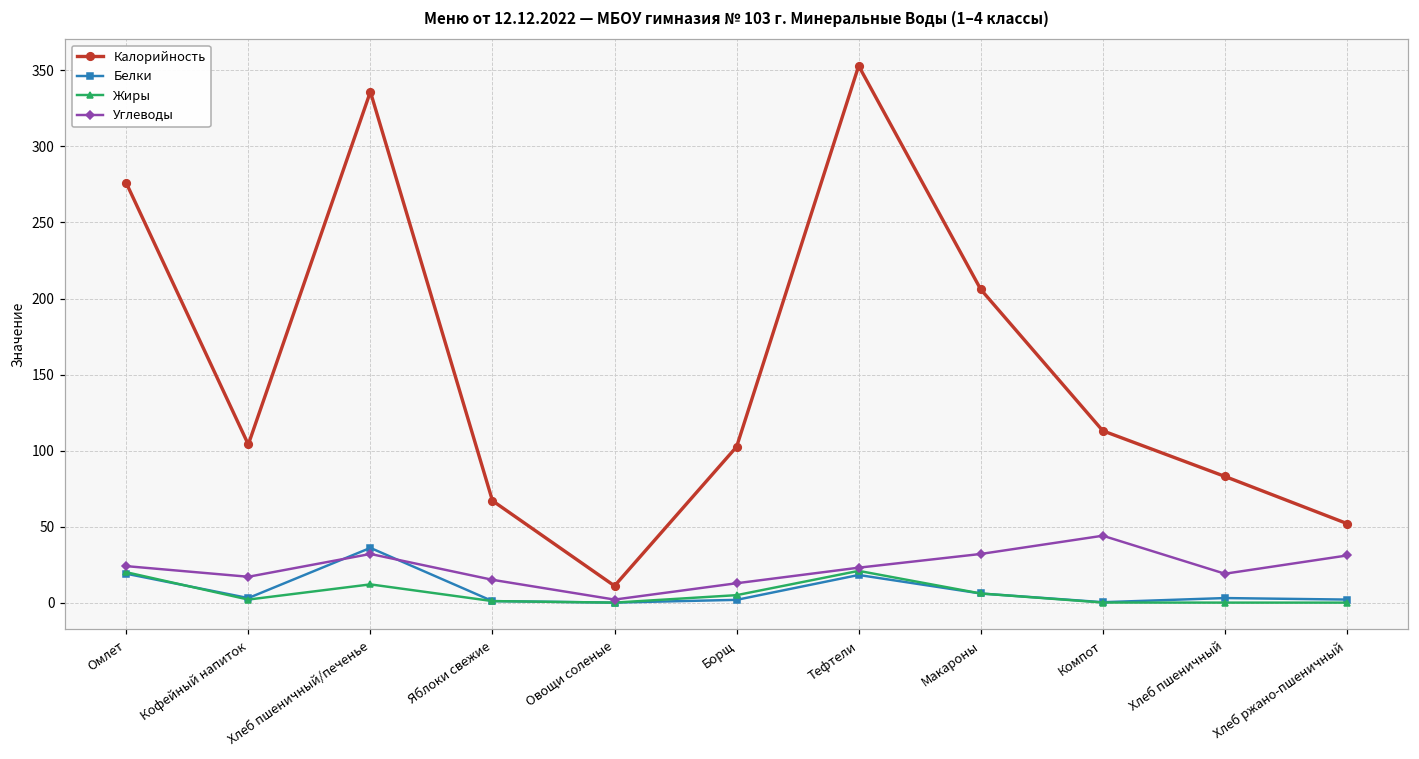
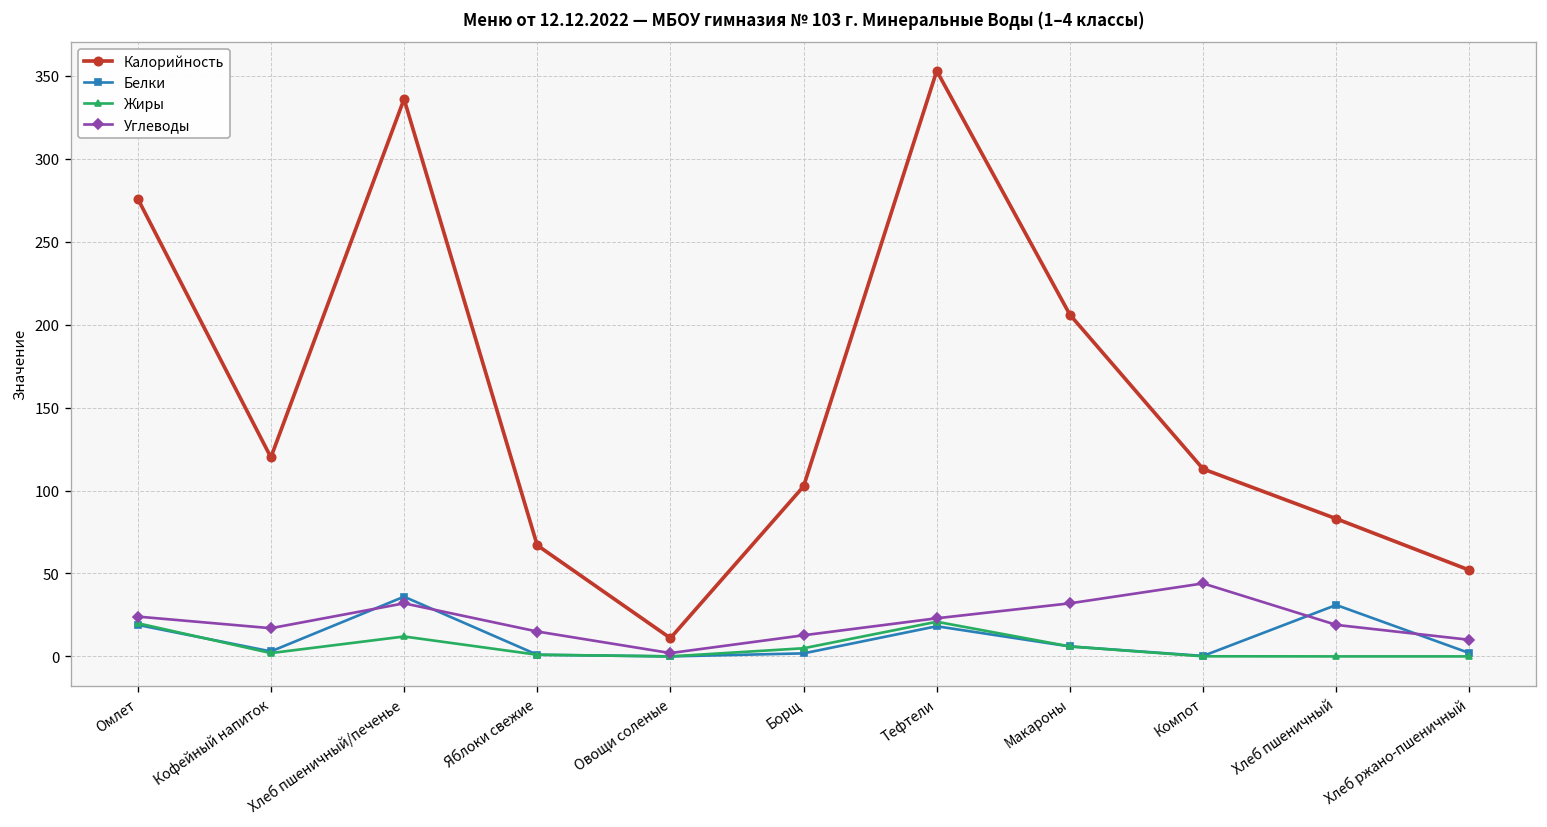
  {
    "Калорийность": {
      "Омлет": 276,
-     "Кофейный напиток": 104,
+     "Кофейный напиток": 120,
      "Хлеб пшеничный/печенье": 336,
      "Яблоки свежие": 67,
      "Овощи соленые": 11,
      "Борщ": 103,
      "Тефтели": 353,
      "Макароны": 206,
      "Компот": 113,
      "Хлеб пшеничный": 83,
      "Хлеб ржано-пшеничный": 52
    },
    "Белки": {
      "Хлеб пшеничный/печенье": 36,
      "Борщ": 2,
      "Тефтели": 18,
-     "Хлеб пшеничный": 3,
+     "Хлеб пшеничный": 31,
      "Хлеб ржано-пшеничный": 2
    },
    "Жиры": {
      "Хлеб пшеничный/печенье": 12,
      "Борщ": 5,
      "Тефтели": 21,
      "Хлеб пшеничный": 0,
      "Хлеб ржано-пшеничный": 0
    },
    "Углеводы": {
      "Омлет": 24,
      "Кофейный напиток": 17,
      "Хлеб пшеничный/печенье": 32,
      "Яблоки свежие": 15,
      "Овощи соленые": 2,
      "Борщ": 13,
      "Тефтели": 23,
      "Макароны": 32,
      "Компот": 44,
      "Хлеб пшеничный": 19,
-     "Хлеб ржано-пшеничный": 31
+     "Хлеб ржано-пшеничный": 10
    }
  }
